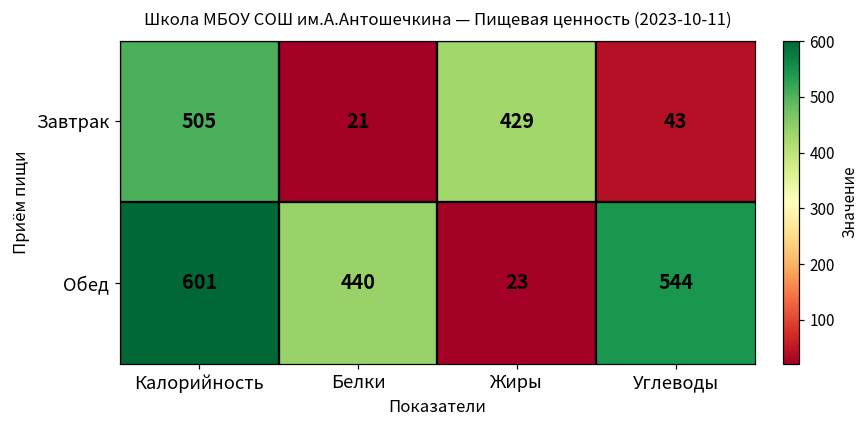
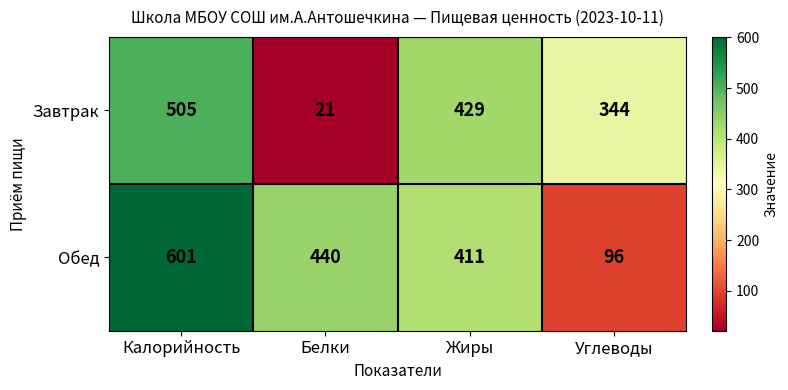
  {
    "Завтрак": {
      "Калорийность": 505,
      "Белки": 21,
      "Жиры": 429,
-     "Углеводы": 43
+     "Углеводы": 344
    },
    "Обед": {
      "Калорийность": 601,
      "Белки": 440,
-     "Жиры": 23,
-     "Углеводы": 544
+     "Жиры": 411,
+     "Углеводы": 96
    }
  }
